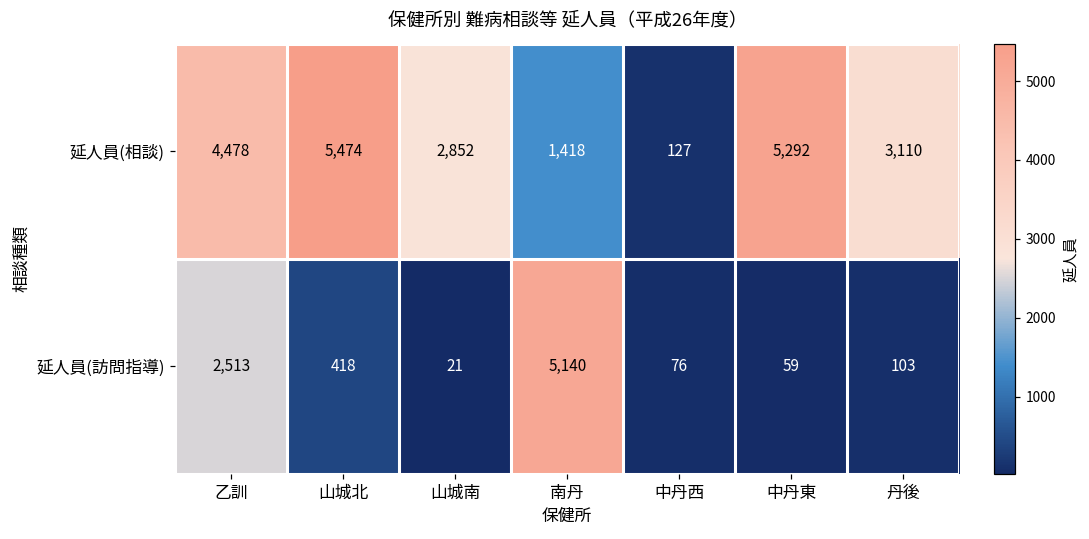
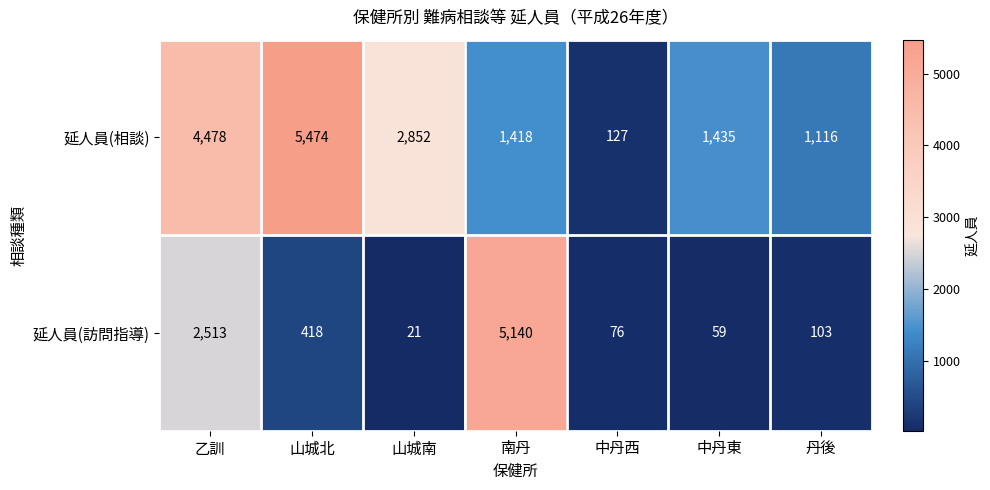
  {
    "延人員(相談)": {
      "乙訓": "4,478",
      "山城北": "5,474",
      "山城南": "2,852",
      "南丹": "1,418",
      "中丹西": "127",
-     "中丹東": "5,292",
-     "丹後": "3,110"
+     "中丹東": "1,435",
+     "丹後": "1,116"
    },
    "延人員(訪問指導)": {
      "乙訓": "2,513",
      "山城北": "418",
      "山城南": "21",
      "南丹": "5,140",
      "中丹西": "76",
      "中丹東": "59",
      "丹後": "103"
    }
  }
